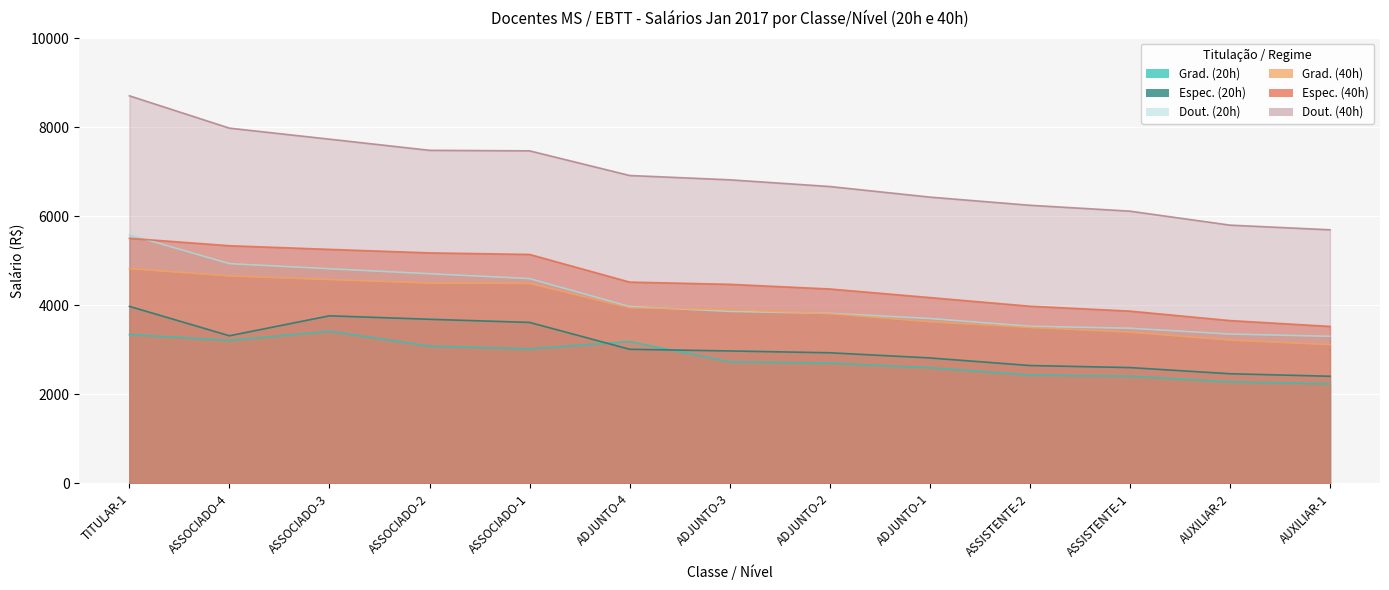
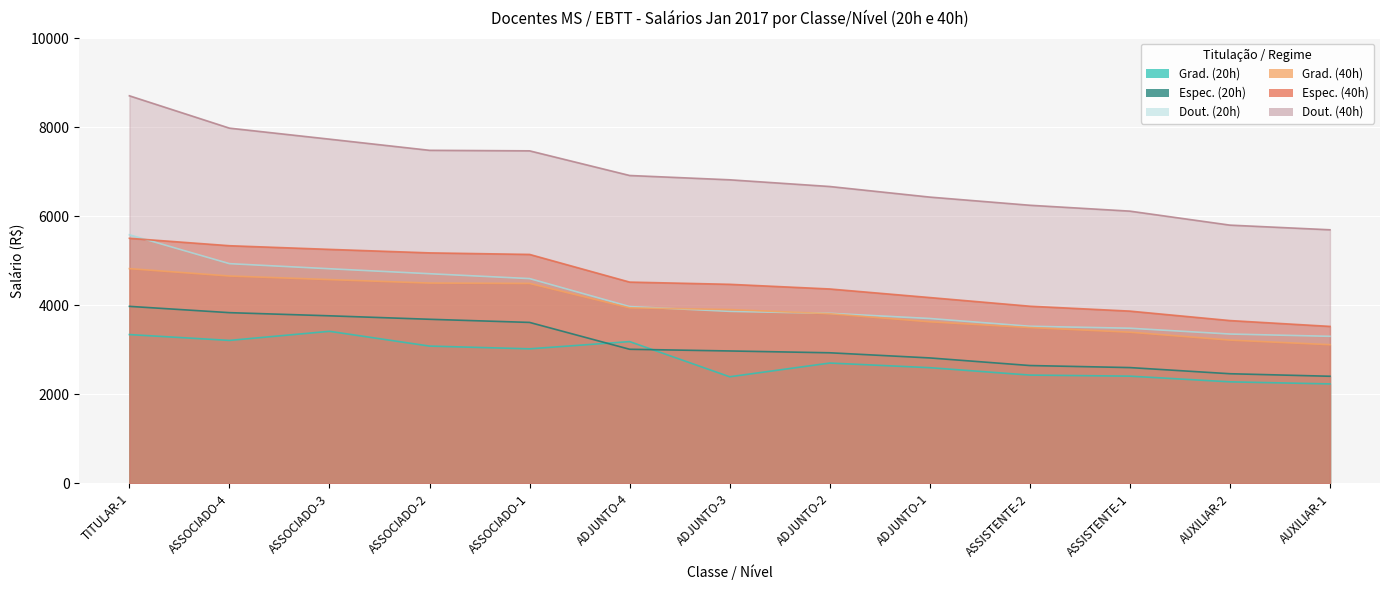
  {
    "Grad. (20h)": {
      "TITULAR-1": 3300,
      "ASSOCIADO-4": 3200,
      "ASSOCIADO-3": 3400,
      "ASSOCIADO-2": 3100,
      "ASSOCIADO-1": 3000,
      "ADJUNTO-4": 3200,
-     "ADJUNTO-3": 2700,
+     "ADJUNTO-3": 2400,
      "ADJUNTO-2": 2700,
      "ADJUNTO-1": 2600,
      "ASSISTENTE-2": 2400,
      "ASSISTENTE-1": 2400,
      "AUXILIAR-2": 2300,
      "AUXILIAR-1": 2200
    },
    "Espec. (20h)": {
      "TITULAR-1": 4000,
-     "ASSOCIADO-4": 3300,
+     "ASSOCIADO-4": 3800,
      "ASSOCIADO-3": 3800,
      "ASSOCIADO-2": 3700,
      "ASSOCIADO-1": 3600,
      "ADJUNTO-4": 3000,
      "ADJUNTO-3": 3000,
      "ADJUNTO-2": 2900,
      "ADJUNTO-1": 2800,
      "ASSISTENTE-2": 2600,
      "ASSISTENTE-1": 2600,
      "AUXILIAR-2": 2500,
      "AUXILIAR-1": 2400
    }
  }
